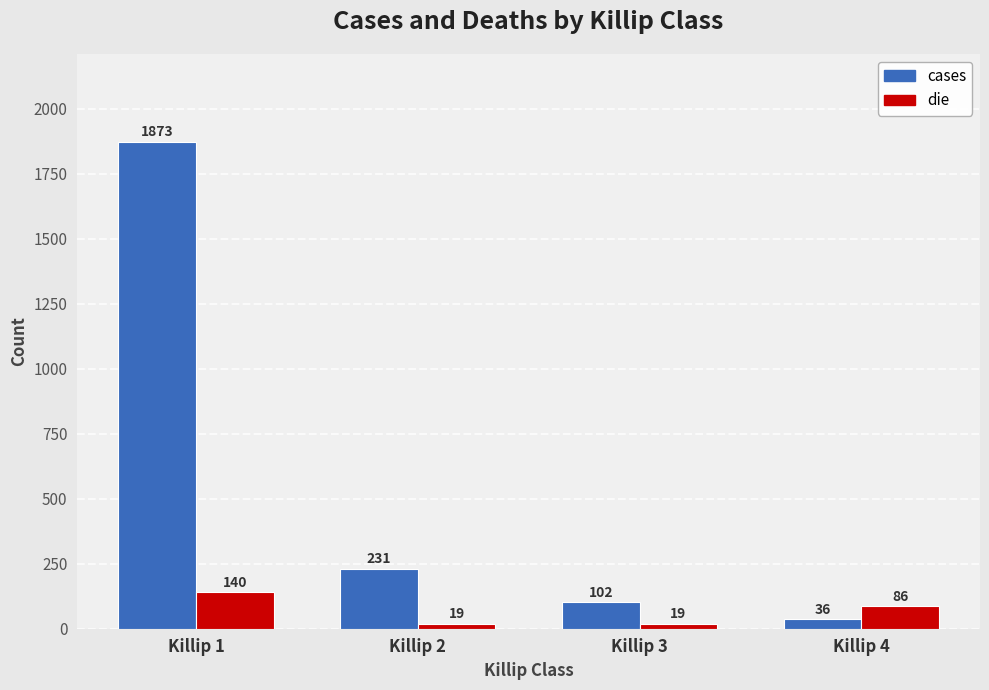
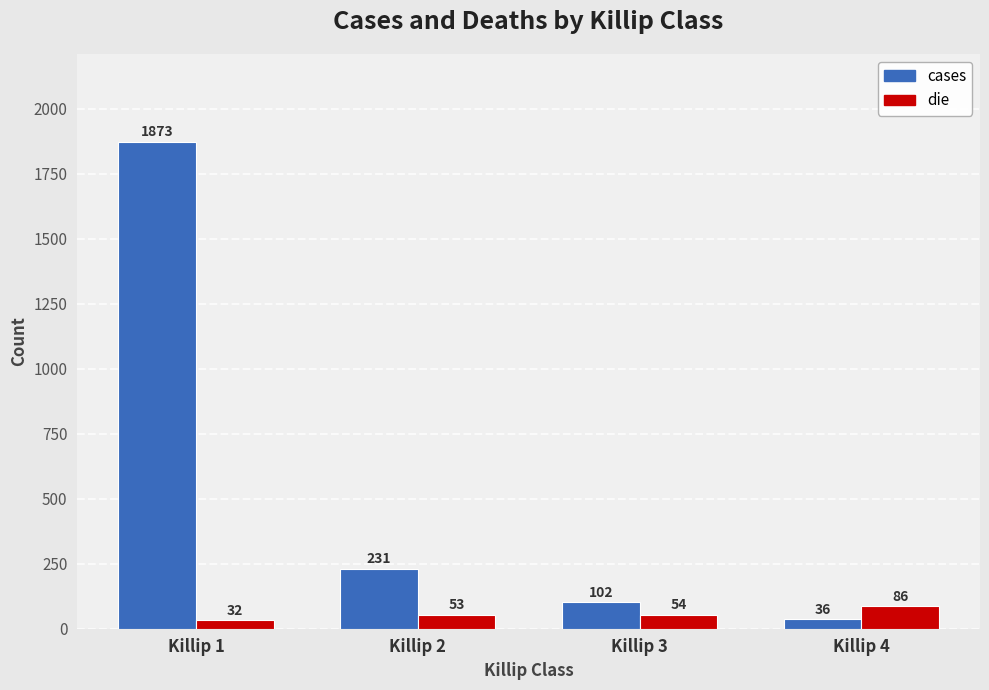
  {
    "cases": {
      "Killip 1": 1873,
      "Killip 2": 231,
      "Killip 3": 102,
      "Killip 4": 36
    },
    "die": {
-     "Killip 1": 140,
-     "Killip 2": 19,
-     "Killip 3": 19,
+     "Killip 1": 32,
+     "Killip 2": 53,
+     "Killip 3": 54,
      "Killip 4": 86
    }
  }
